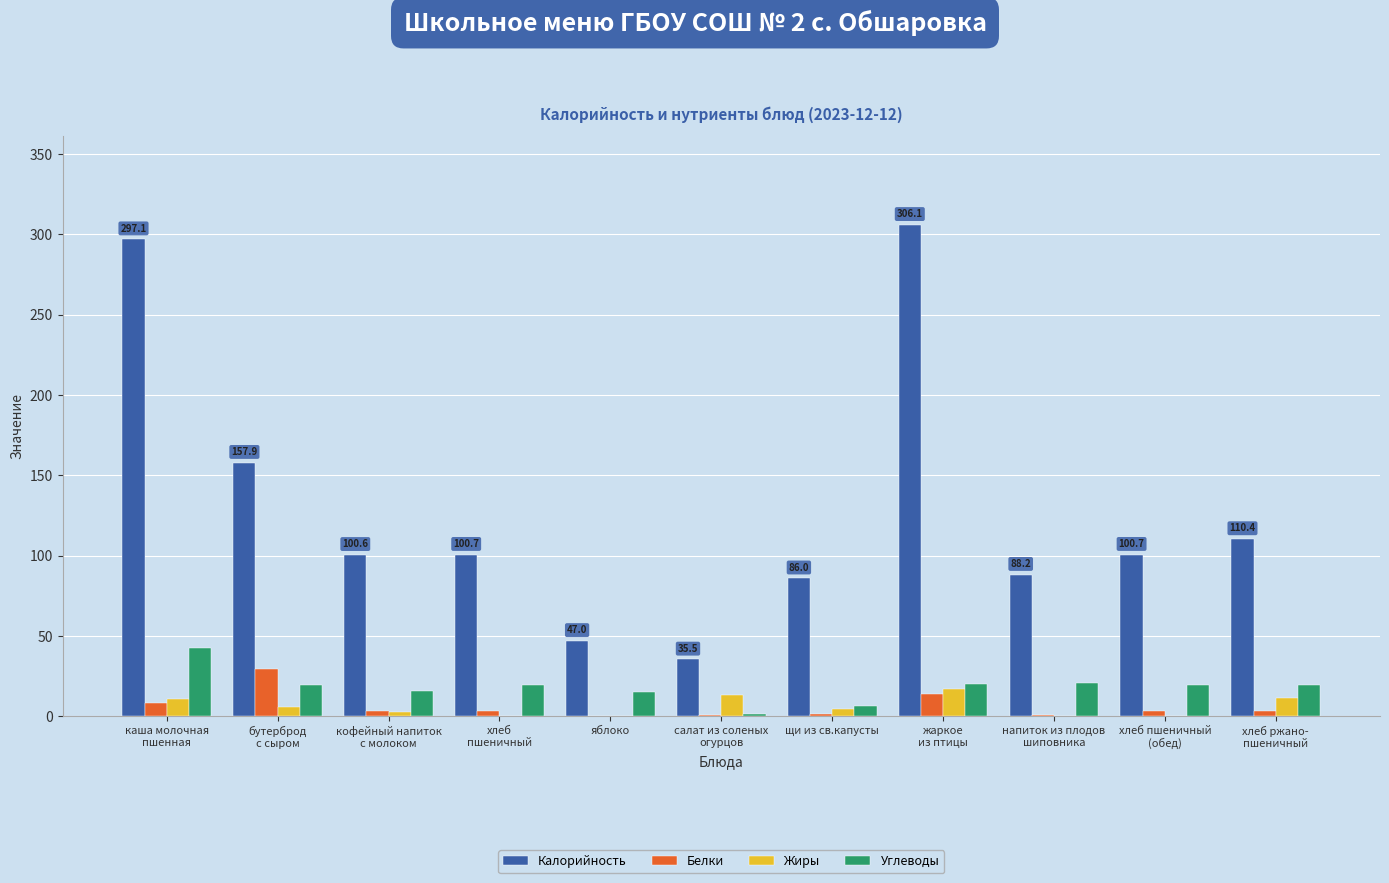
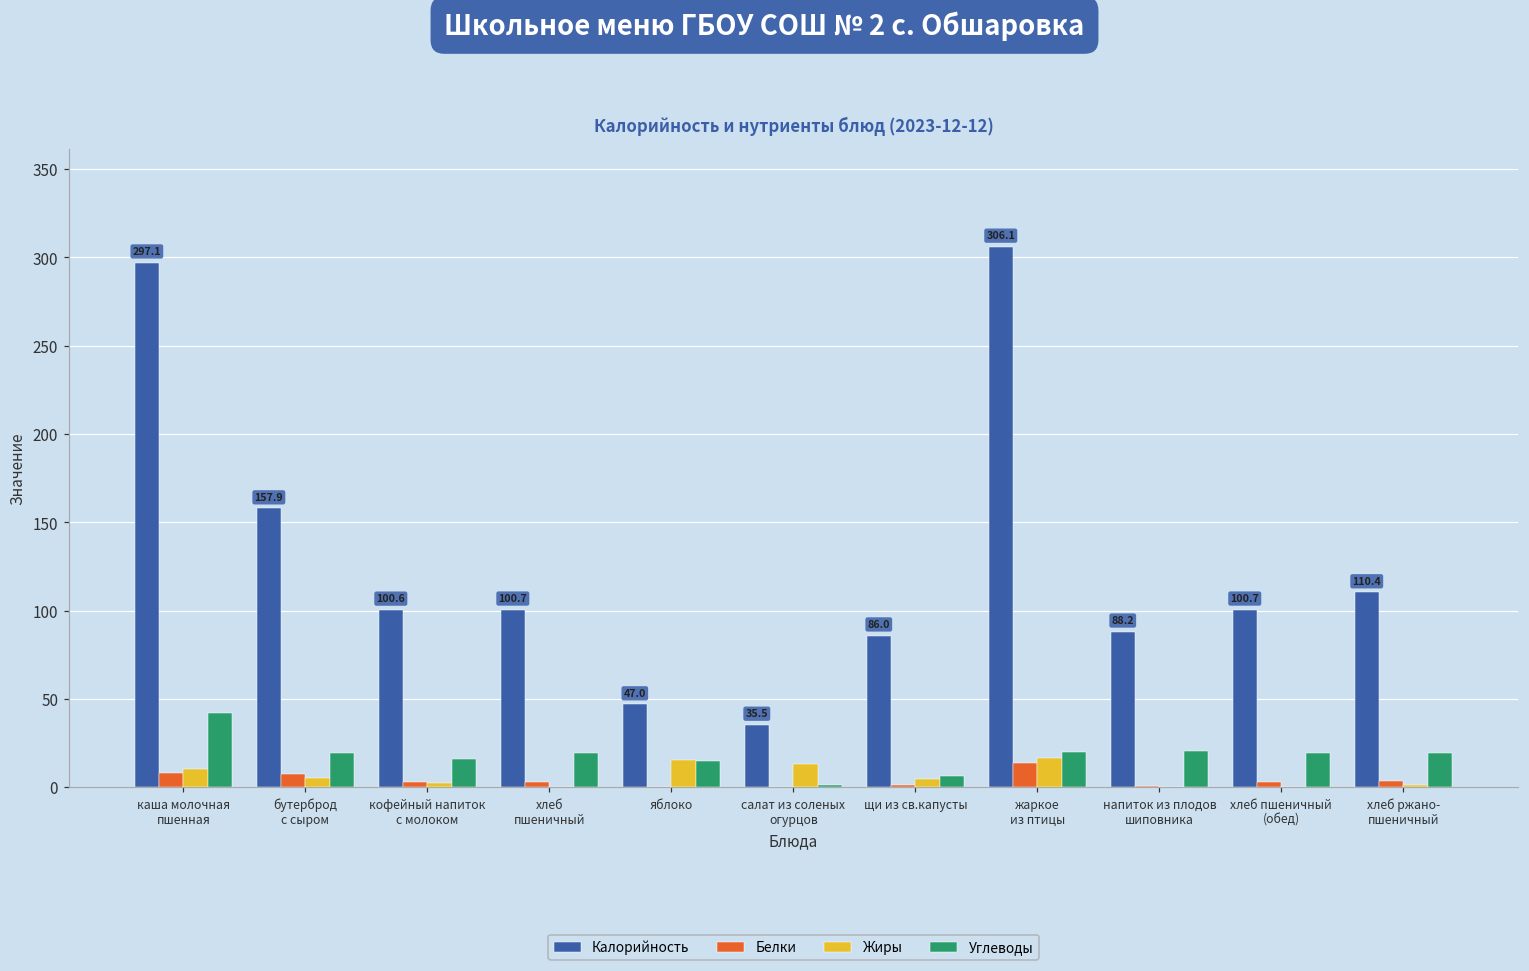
  {
    "Белки": {
      "каша молочная пшенная": 8,
-     "бутерброд с сыром": 30,
+     "бутерброд с сыром": 7,
      "кофейный напиток с молоком": 3,
      "хлеб пшеничный": 3,
      "щи из св.капусты": 2,
      "жаркое из птицы": 14,
      "хлеб пшеничный (обед)": 3,
      "хлеб ржано- пшеничный": 3
    },
    "Жиры": {
      "каша молочная пшенная": 11,
      "бутерброд с сыром": 6,
      "кофейный напиток с молоком": 3,
-     "яблоко": 0,
+     "яблоко": 16,
      "салат из соленых огурцов": 13,
      "щи из св.капусты": 5,
      "жаркое из птицы": 17,
-     "хлеб ржано- пшеничный": 11
+     "хлеб ржано- пшеничный": 1
    },
    "Углеводы": {
      "каша молочная пшенная": 42,
      "бутерброд с сыром": 20,
      "кофейный напиток с молоком": 16,
      "хлеб пшеничный": 20,
      "яблоко": 15,
      "щи из св.капусты": 7,
      "жаркое из птицы": 20,
      "напиток из плодов шиповника": 21,
      "хлеб пшеничный (обед)": 20,
      "хлеб ржано- пшеничный": 20
    }
  }
